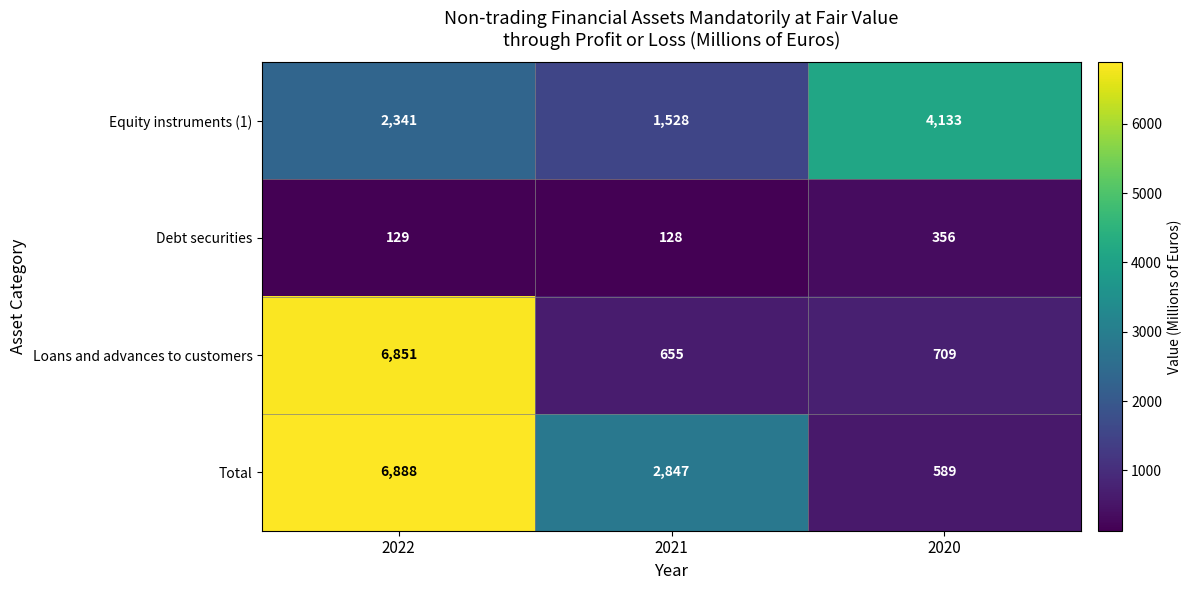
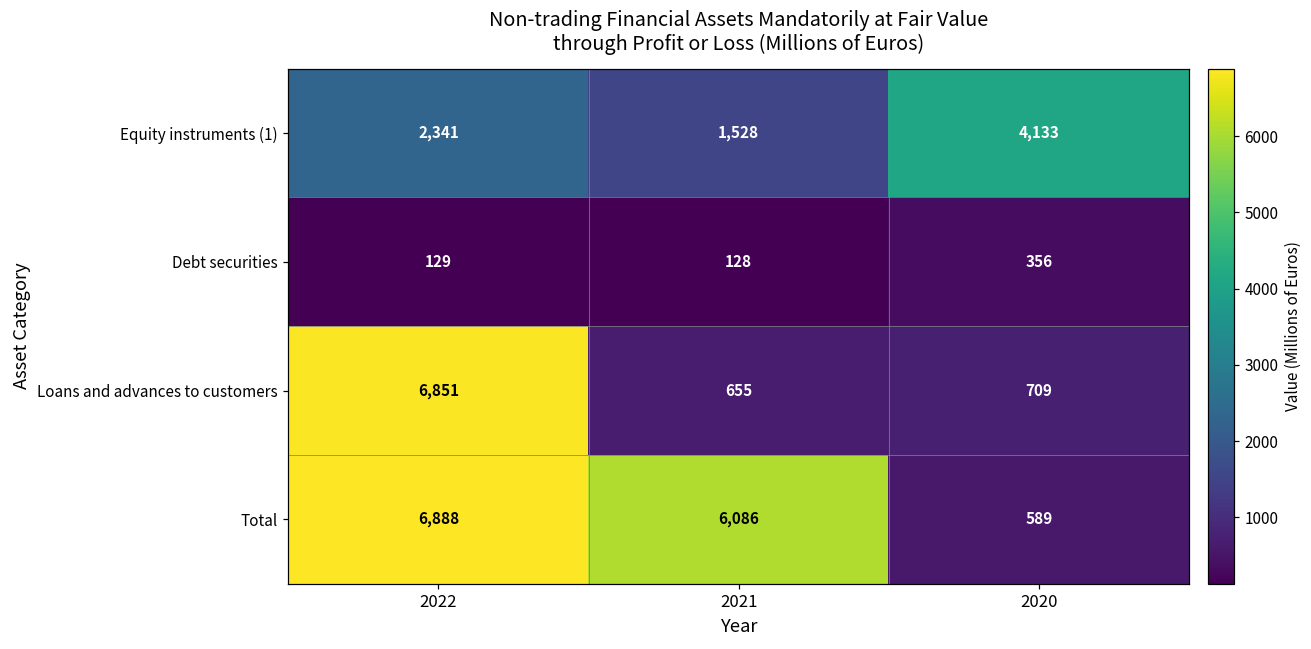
  {
    "Equity instruments (1)": {
      "2022": "2,341",
      "2021": "1,528",
      "2020": "4,133"
    },
    "Debt securities": {
      "2022": "129",
      "2021": "128",
      "2020": "356"
    },
    "Loans and advances to customers": {
      "2022": "6,851",
      "2021": "655",
      "2020": "709"
    },
    "Total": {
      "2022": "6,888",
-     "2021": "2,847",
+     "2021": "6,086",
      "2020": "589"
    }
  }
